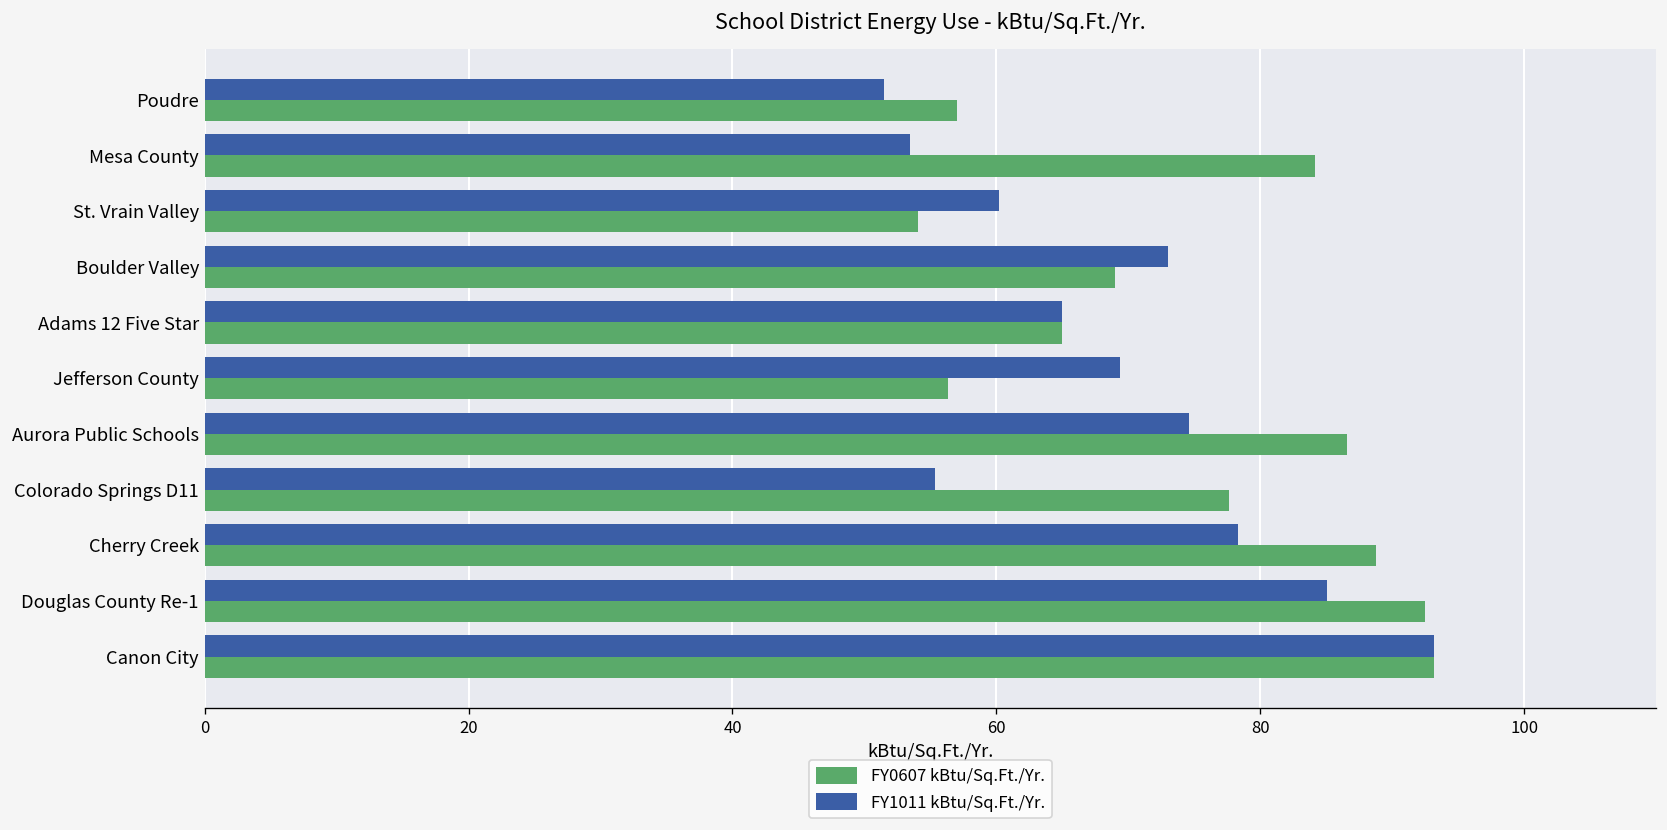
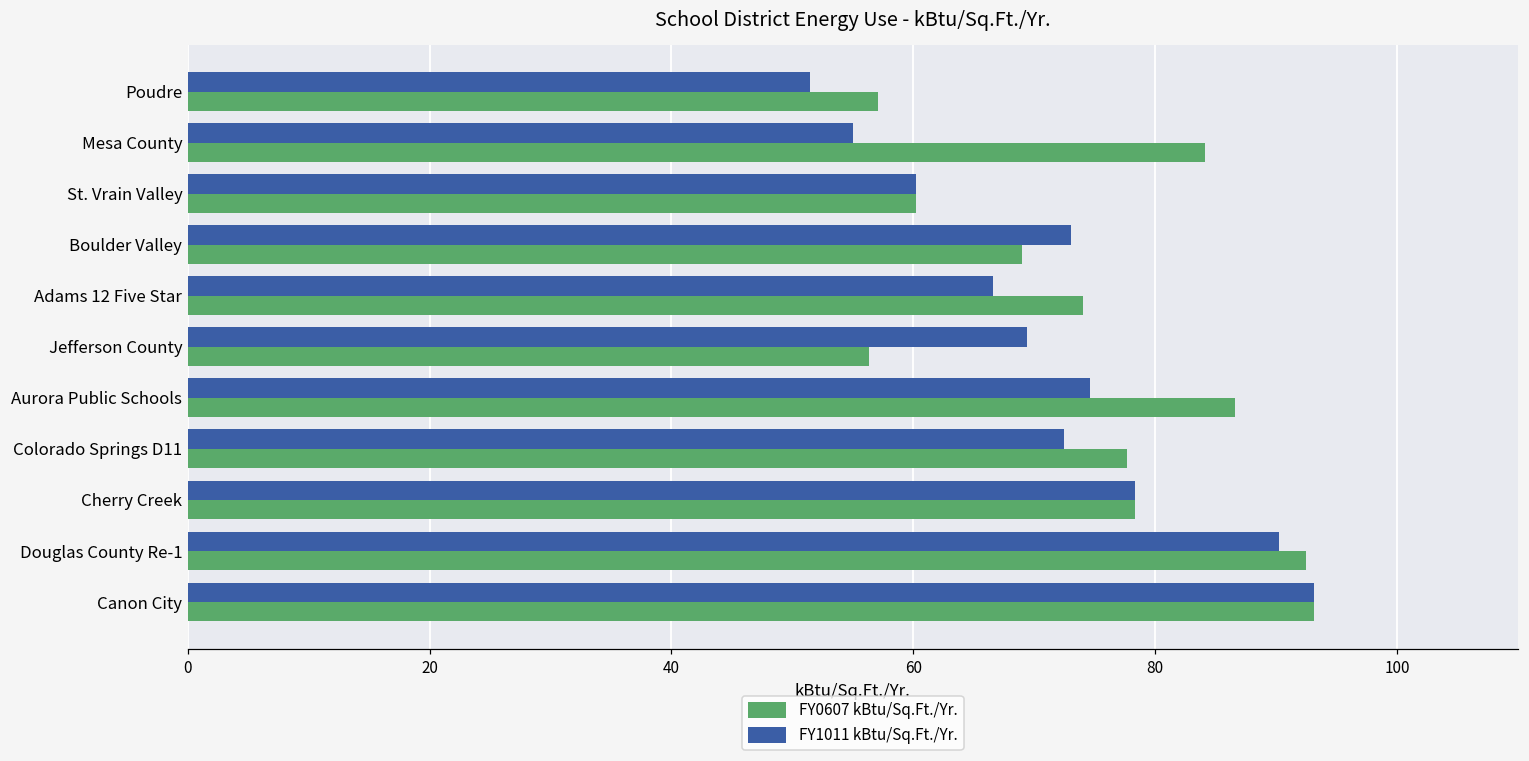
  {
    "FY0607 kBtu/Sq.Ft./Yr.": {
      "Poudre": 57.0,
      "Mesa County": 84.2,
-     "St. Vrain Valley": 54.0,
+     "St. Vrain Valley": 60.2,
      "Boulder Valley": 69.0,
-     "Adams 12 Five Star": 65.0,
+     "Adams 12 Five Star": 74.0,
      "Jefferson County": 56.4,
      "Aurora Public Schools": 86.6,
      "Colorado Springs D11": 77.7,
-     "Cherry Creek": 88.8,
+     "Cherry Creek": 78.3,
      "Douglas County Re-1": 92.5,
      "Canon City": 93.1
    },
    "FY1011 kBtu/Sq.Ft./Yr.": {
      "Poudre": 51.5,
-     "Mesa County": 53.5,
+     "Mesa County": 55.0,
      "St. Vrain Valley": 60.2,
      "Boulder Valley": 73.0,
-     "Adams 12 Five Star": 65.0,
+     "Adams 12 Five Star": 66.6,
      "Jefferson County": 69.4,
      "Aurora Public Schools": 74.6,
-     "Colorado Springs D11": 55.4,
+     "Colorado Springs D11": 72.5,
      "Cherry Creek": 78.3,
-     "Douglas County Re-1": 85.0,
+     "Douglas County Re-1": 90.3,
      "Canon City": 93.1
    }
  }
